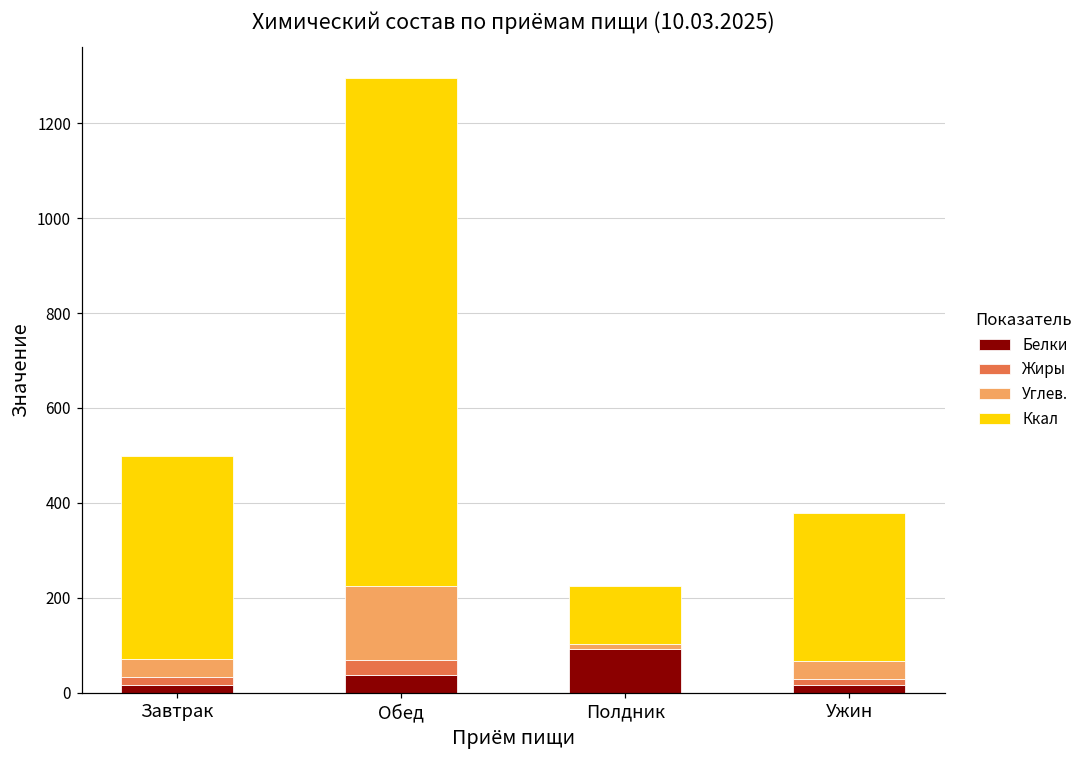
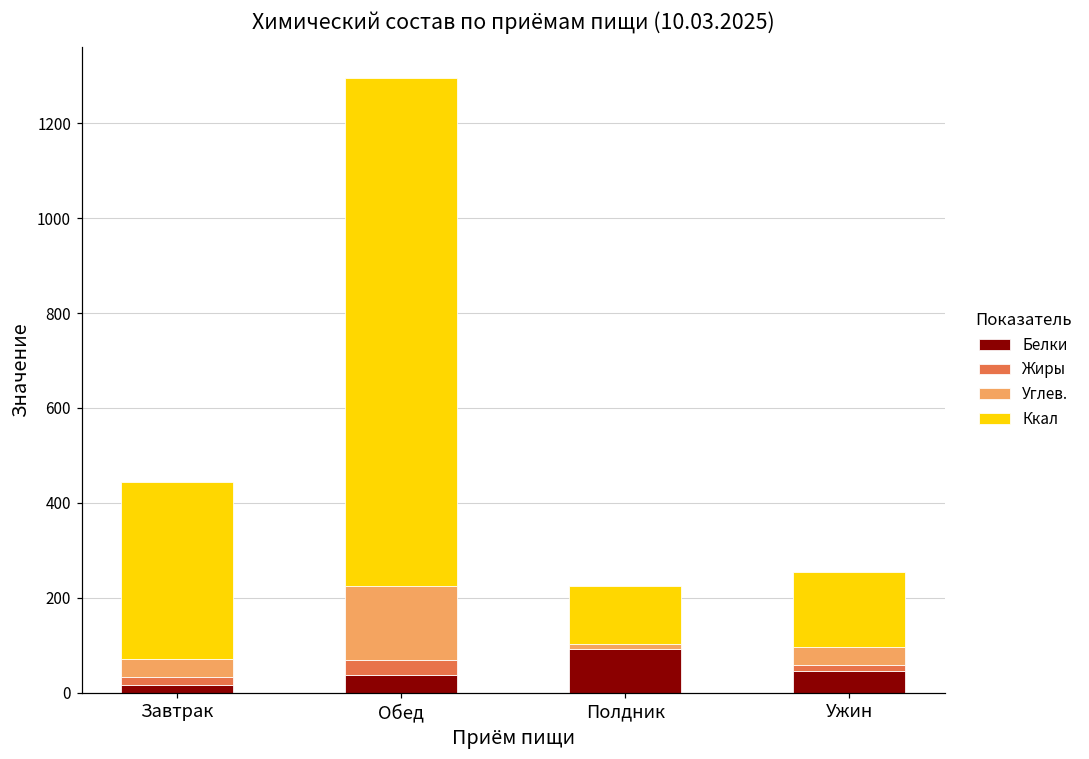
  {
    "Белки": {
      "Завтрак": 20,
      "Обед": 40,
      "Полдник": 90,
-     "Ужин": 20
+     "Ужин": 40
    },
    "Ккал": {
-     "Завтрак": 430,
+     "Завтрак": 370,
      "Обед": 1070,
      "Полдник": 120,
-     "Ужин": 310
+     "Ужин": 160
    }
  }
